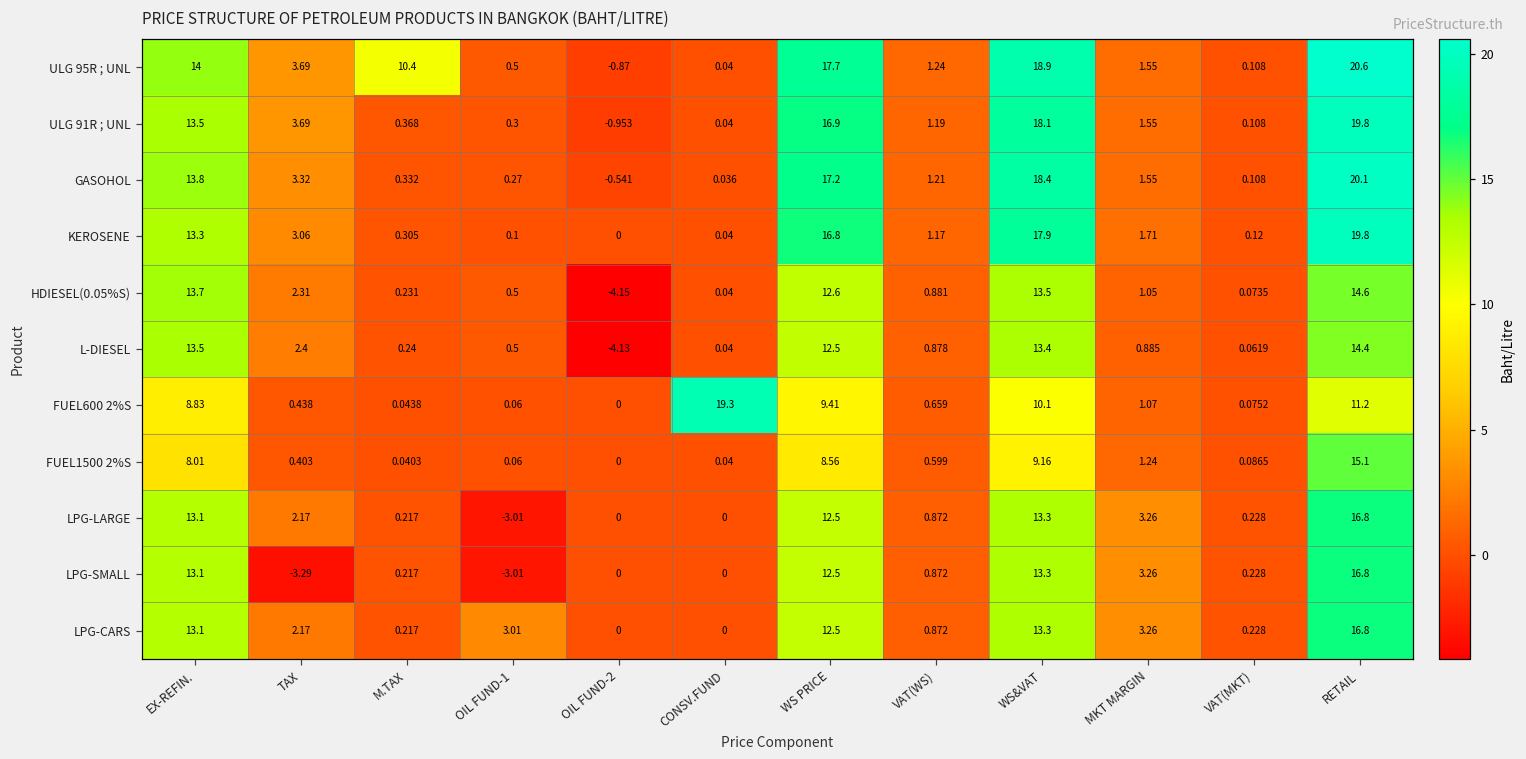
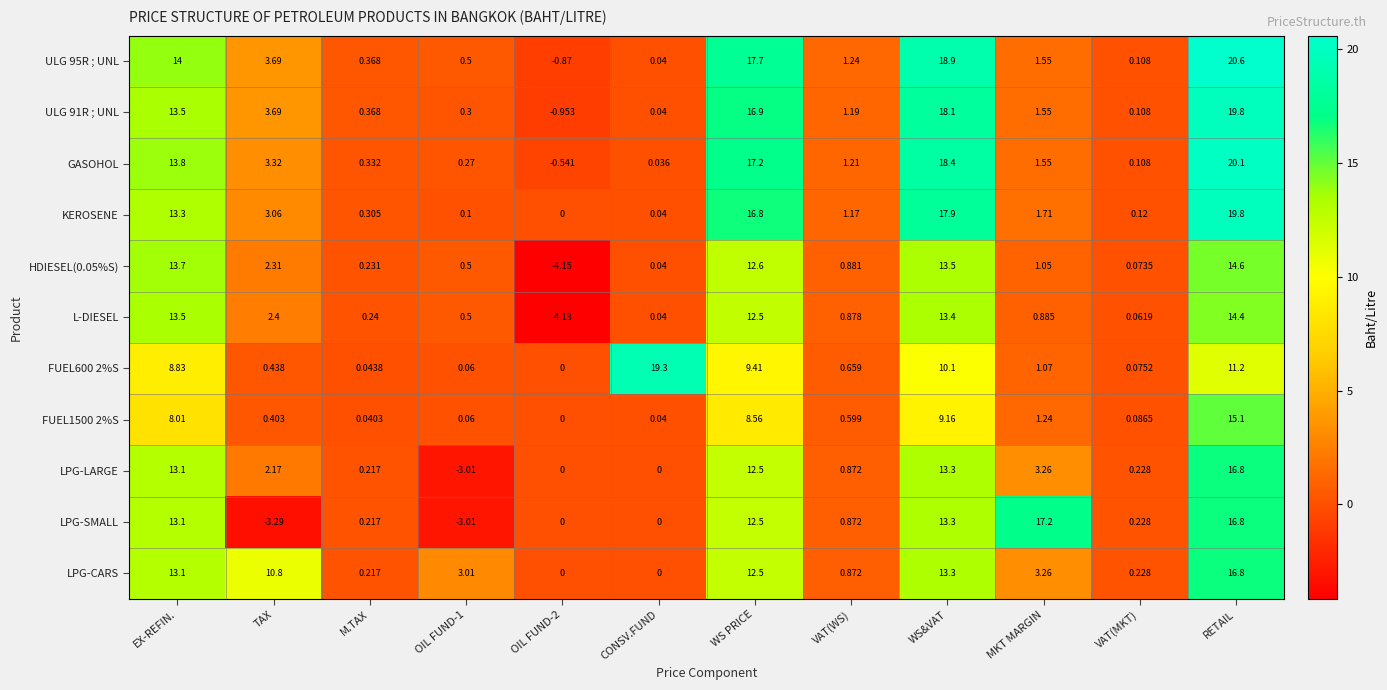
  {
    "ULG 95R ; UNL": {
      "EX-REFIN.": 14,
      "TAX": 3.69,
-     "M.TAX": 10.4,
+     "M.TAX": 0.368,
      "OIL FUND-1": 0.5,
      "OIL FUND-2": -0.87,
      "CONSV.FUND": 0.04,
      "WS PRICE": 17.7,
      "VAT(WS)": 1.24,
      "WS&VAT": 18.9,
      "MKT MARGIN": 1.55,
      "VAT(MKT)": 0.108,
      "RETAIL": 20.6
    },
    "ULG 91R ; UNL": {
      "EX-REFIN.": 13.5,
      "TAX": 3.69,
      "M.TAX": 0.368,
      "OIL FUND-1": 0.3,
      "OIL FUND-2": -0.953,
      "CONSV.FUND": 0.04,
      "WS PRICE": 16.9,
      "VAT(WS)": 1.19,
      "WS&VAT": 18.1,
      "MKT MARGIN": 1.55,
      "VAT(MKT)": 0.108,
      "RETAIL": 19.8
    },
    "GASOHOL": {
      "EX-REFIN.": 13.8,
      "TAX": 3.32,
      "M.TAX": 0.332,
      "OIL FUND-1": 0.27,
      "OIL FUND-2": -0.541,
      "CONSV.FUND": 0.036,
      "WS PRICE": 17.2,
      "VAT(WS)": 1.21,
      "WS&VAT": 18.4,
      "MKT MARGIN": 1.55,
      "VAT(MKT)": 0.108,
      "RETAIL": 20.1
    },
    "KEROSENE": {
      "EX-REFIN.": 13.3,
      "TAX": 3.06,
      "M.TAX": 0.305,
      "OIL FUND-1": 0.1,
      "OIL FUND-2": 0,
      "CONSV.FUND": 0.04,
      "WS PRICE": 16.8,
      "VAT(WS)": 1.17,
      "WS&VAT": 17.9,
      "MKT MARGIN": 1.71,
      "VAT(MKT)": 0.12,
      "RETAIL": 19.8
    },
    "HDIESEL(0.05%S)": {
      "EX-REFIN.": 13.7,
      "TAX": 2.31,
      "M.TAX": 0.231,
      "OIL FUND-1": 0.5,
      "OIL FUND-2": -4.15,
      "CONSV.FUND": 0.04,
      "WS PRICE": 12.6,
      "VAT(WS)": 0.881,
      "WS&VAT": 13.5,
      "MKT MARGIN": 1.05,
      "VAT(MKT)": 0.0735,
      "RETAIL": 14.6
    },
    "L-DIESEL": {
      "EX-REFIN.": 13.5,
      "TAX": 2.4,
      "M.TAX": 0.24,
      "OIL FUND-1": 0.5,
      "OIL FUND-2": -4.13,
      "CONSV.FUND": 0.04,
      "WS PRICE": 12.5,
      "VAT(WS)": 0.878,
      "WS&VAT": 13.4,
      "MKT MARGIN": 0.885,
      "VAT(MKT)": 0.0619,
      "RETAIL": 14.4
    },
    "FUEL600 2%S": {
      "EX-REFIN.": 8.83,
      "TAX": 0.438,
      "M.TAX": 0.0438,
      "OIL FUND-1": 0.06,
      "OIL FUND-2": 0,
      "CONSV.FUND": 19.3,
      "WS PRICE": 9.41,
      "VAT(WS)": 0.659,
      "WS&VAT": 10.1,
      "MKT MARGIN": 1.07,
      "VAT(MKT)": 0.0752,
      "RETAIL": 11.2
    },
    "FUEL1500 2%S": {
      "EX-REFIN.": 8.01,
      "TAX": 0.403,
      "M.TAX": 0.0403,
      "OIL FUND-1": 0.06,
      "OIL FUND-2": 0,
      "CONSV.FUND": 0.04,
      "WS PRICE": 8.56,
      "VAT(WS)": 0.599,
      "WS&VAT": 9.16,
      "MKT MARGIN": 1.24,
      "VAT(MKT)": 0.0865,
      "RETAIL": 15.1
    },
    "LPG-LARGE": {
      "EX-REFIN.": 13.1,
      "TAX": 2.17,
      "M.TAX": 0.217,
      "OIL FUND-1": -3.01,
      "OIL FUND-2": 0,
      "CONSV.FUND": 0,
      "WS PRICE": 12.5,
      "VAT(WS)": 0.872,
      "WS&VAT": 13.3,
      "MKT MARGIN": 3.26,
      "VAT(MKT)": 0.228,
      "RETAIL": 16.8
    },
    "LPG-SMALL": {
      "EX-REFIN.": 13.1,
      "TAX": -3.29,
      "M.TAX": 0.217,
      "OIL FUND-1": -3.01,
      "OIL FUND-2": 0,
      "CONSV.FUND": 0,
      "WS PRICE": 12.5,
      "VAT(WS)": 0.872,
      "WS&VAT": 13.3,
-     "MKT MARGIN": 3.26,
+     "MKT MARGIN": 17.2,
      "VAT(MKT)": 0.228,
      "RETAIL": 16.8
    },
    "LPG-CARS": {
      "EX-REFIN.": 13.1,
-     "TAX": 2.17,
+     "TAX": 10.8,
      "M.TAX": 0.217,
      "OIL FUND-1": 3.01,
      "OIL FUND-2": 0,
      "CONSV.FUND": 0,
      "WS PRICE": 12.5,
      "VAT(WS)": 0.872,
      "WS&VAT": 13.3,
      "MKT MARGIN": 3.26,
      "VAT(MKT)": 0.228,
      "RETAIL": 16.8
    }
  }
